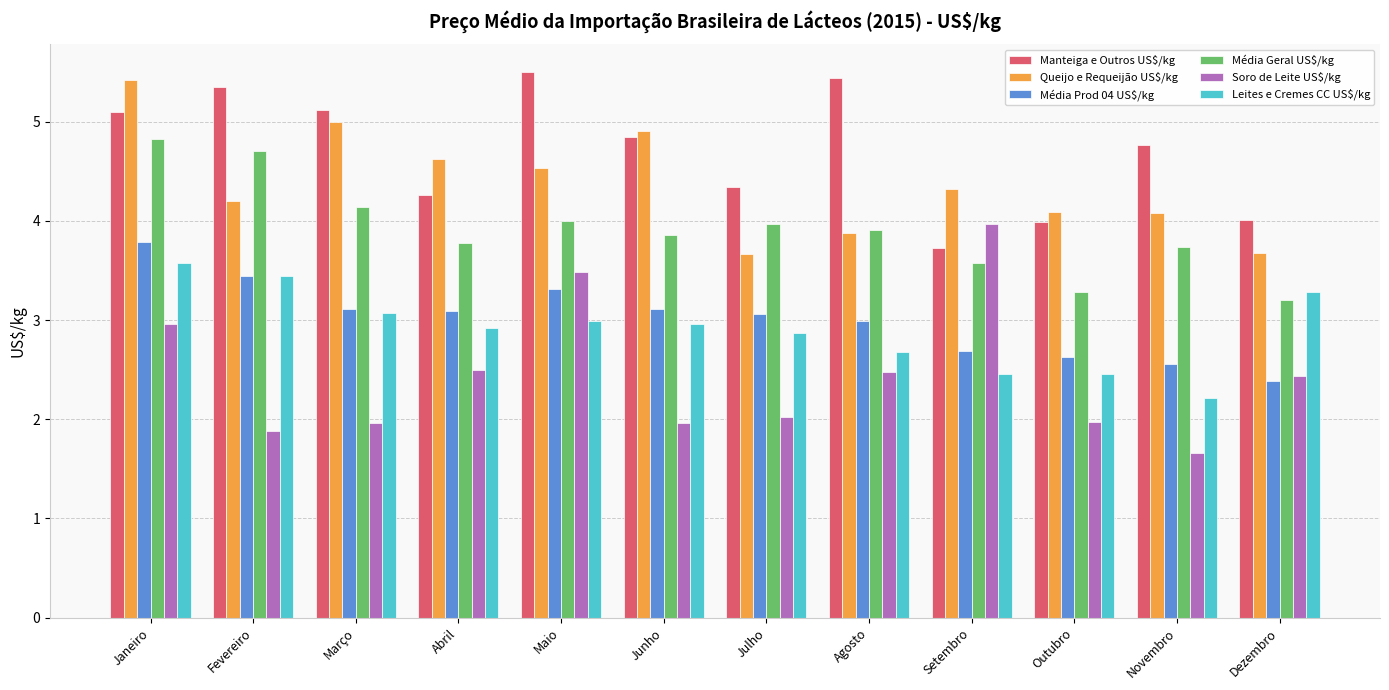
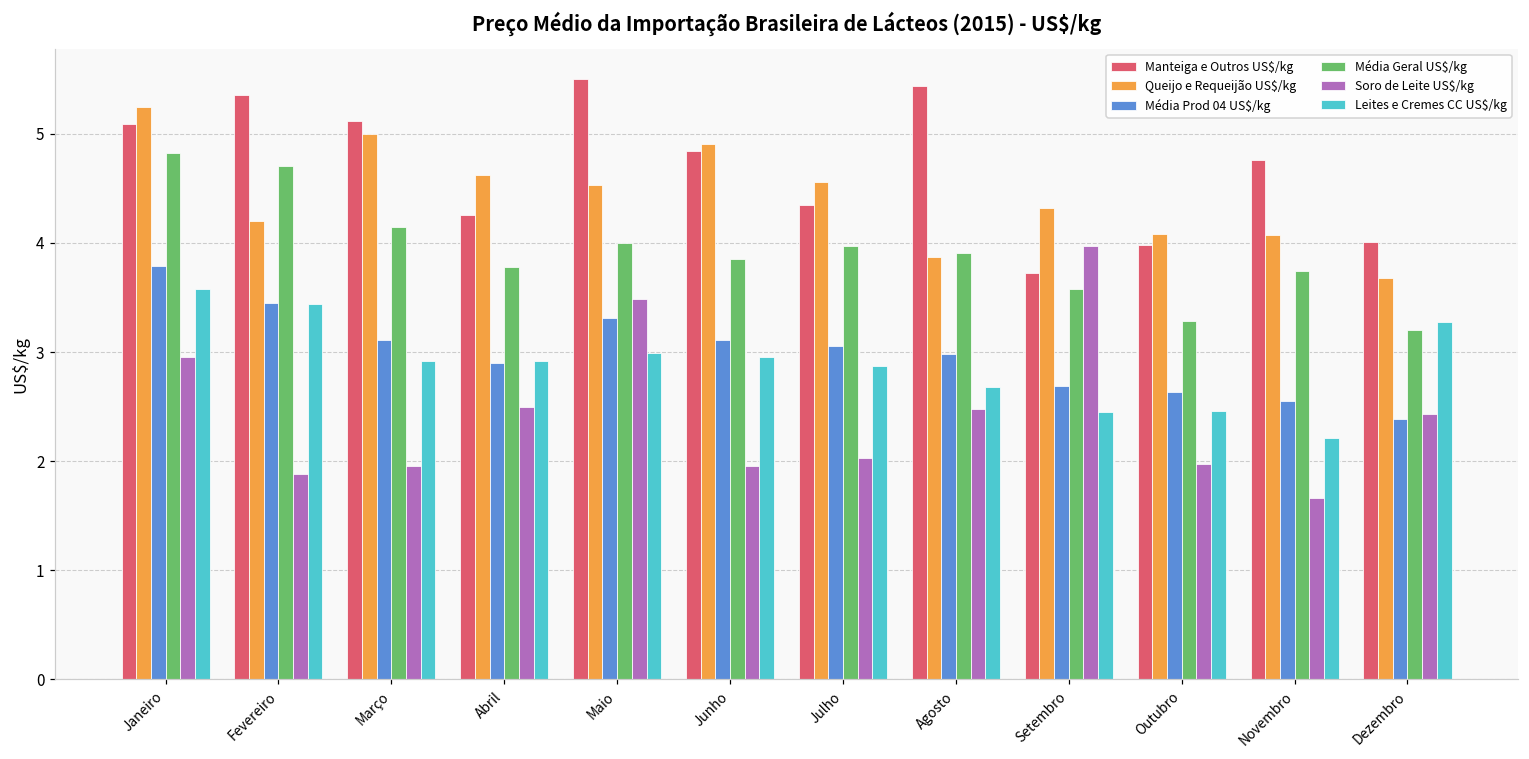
  {
    "Manteiga e Outros US$/kg": {
      "Janeiro": 5.1,
      "Fevereiro": 5.4,
      "Março": 5.1,
      "Abril": 4.3,
      "Maio": 5.5,
      "Junho": 4.8,
      "Julho": 4.3,
      "Agosto": 5.4,
      "Setembro": 3.7,
      "Outubro": 4.0,
      "Novembro": 4.8,
      "Dezembro": 4.0
    },
    "Queijo e Requeijão US$/kg": {
-     "Janeiro": 5.4,
+     "Janeiro": 5.2,
      "Fevereiro": 4.2,
      "Março": 5.0,
      "Abril": 4.6,
      "Maio": 4.5,
      "Junho": 4.9,
-     "Julho": 3.7,
+     "Julho": 4.6,
      "Agosto": 3.9,
      "Setembro": 4.3,
      "Outubro": 4.1,
      "Novembro": 4.1,
      "Dezembro": 3.7
    },
    "Média Prod 04 US$/kg": {
      "Janeiro": 3.8,
      "Fevereiro": 3.4,
      "Março": 3.1,
-     "Abril": 3.1,
+     "Abril": 2.9,
      "Maio": 3.3,
      "Junho": 3.1,
      "Julho": 3.1,
      "Agosto": 3.0,
      "Setembro": 2.7,
      "Outubro": 2.6,
      "Novembro": 2.6,
      "Dezembro": 2.4
    },
    "Média Geral US$/kg": {
      "Janeiro": 4.8,
      "Fevereiro": 4.7,
      "Março": 4.1,
      "Abril": 3.8,
      "Maio": 4.0,
      "Junho": 3.9,
      "Julho": 4.0,
      "Agosto": 3.9,
      "Setembro": 3.6,
      "Outubro": 3.3,
      "Novembro": 3.7,
      "Dezembro": 3.2
    },
    "Soro de Leite US$/kg": {
      "Janeiro": 3.0,
      "Fevereiro": 1.9,
      "Março": 2.0,
      "Abril": 2.5,
      "Maio": 3.5,
      "Junho": 2.0,
      "Julho": 2.0,
      "Agosto": 2.5,
      "Setembro": 4.0,
      "Outubro": 2.0,
      "Novembro": 1.7,
      "Dezembro": 2.4
    },
    "Leites e Cremes CC US$/kg": {
      "Janeiro": 3.6,
      "Fevereiro": 3.4,
-     "Março": 3.1,
+     "Março": 2.9,
      "Abril": 2.9,
      "Maio": 3.0,
      "Junho": 3.0,
      "Julho": 2.9,
      "Agosto": 2.7,
      "Setembro": 2.5,
      "Outubro": 2.5,
      "Novembro": 2.2,
      "Dezembro": 3.3
    }
  }
